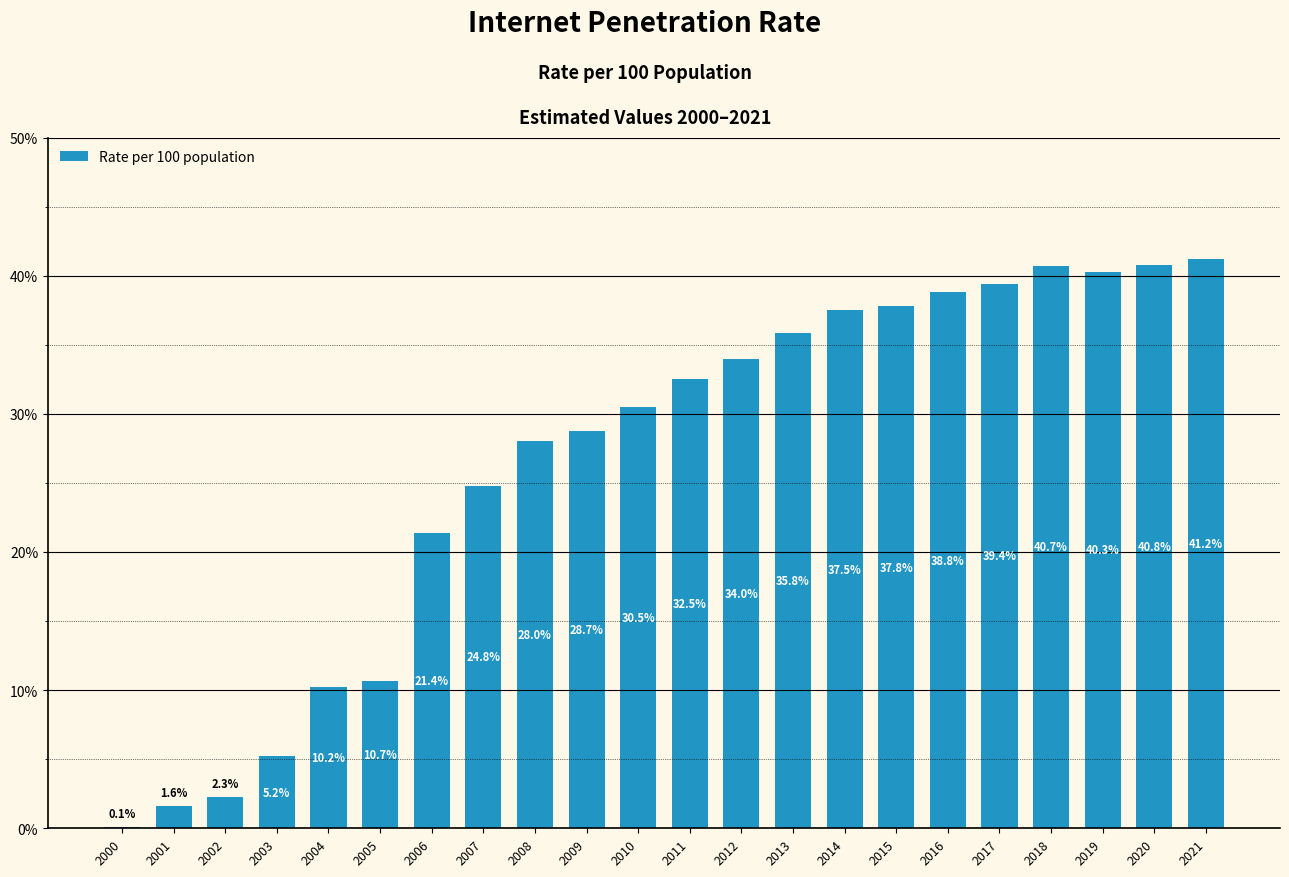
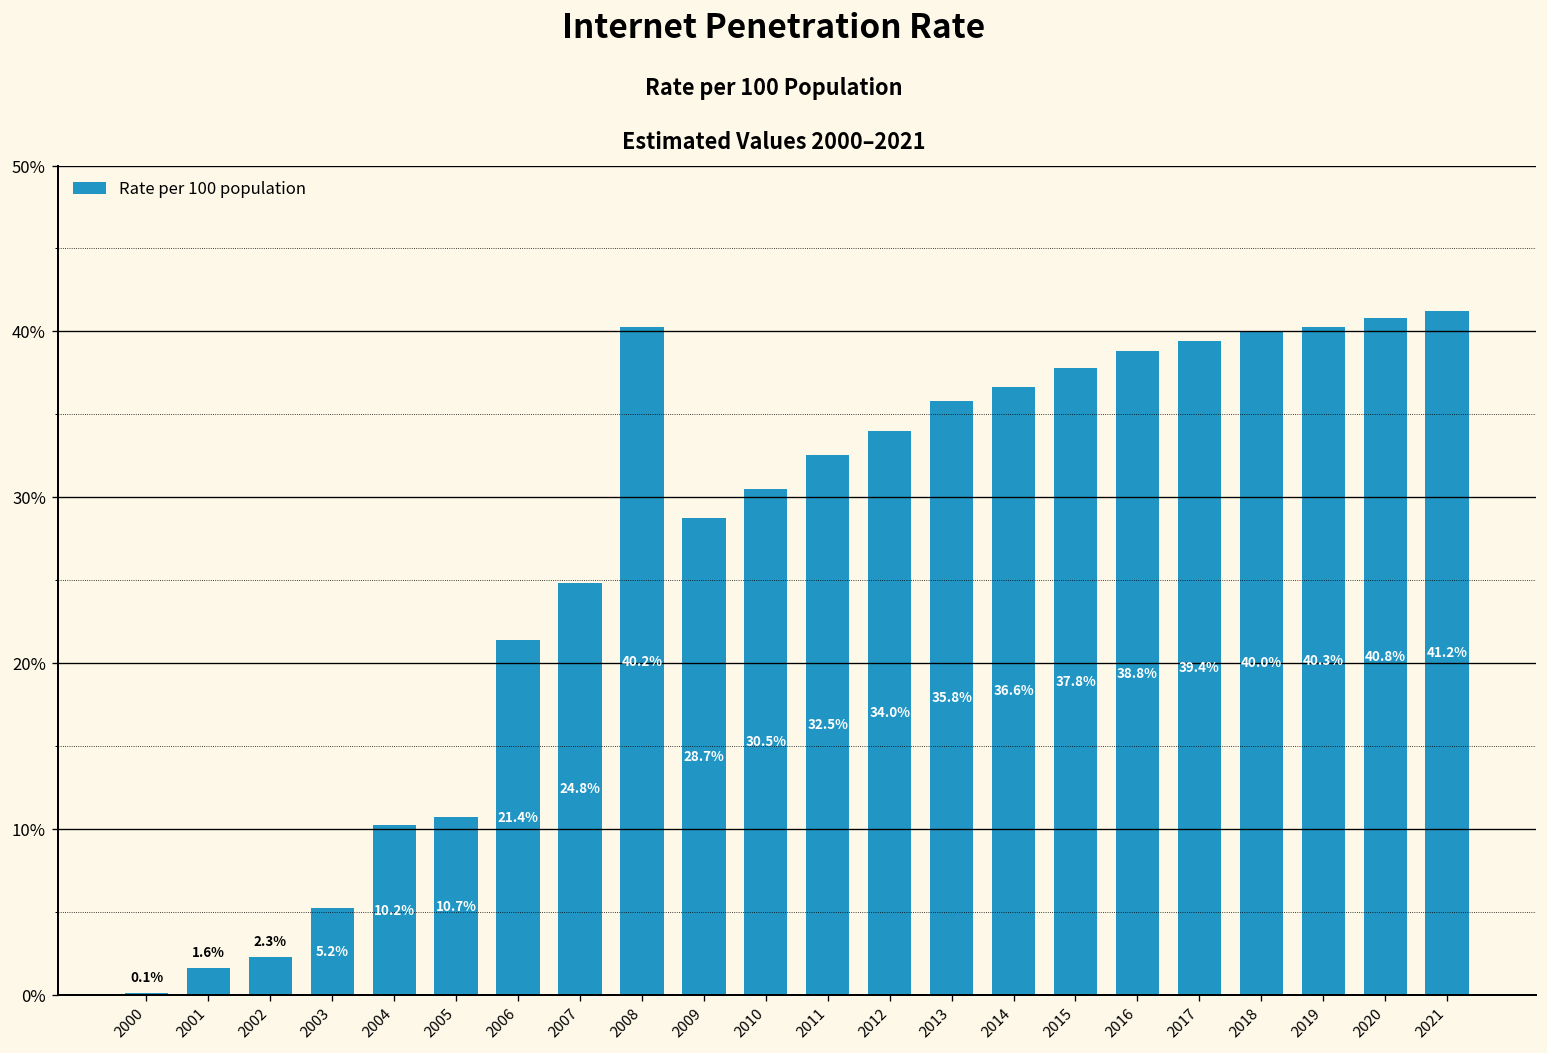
  {
    "2000": "0.1%",
    "2001": "1.6%",
    "2002": "2.3%",
    "2003": "5.2%",
    "2004": "10.2%",
    "2005": "10.7%",
    "2006": "21.4%",
    "2007": "24.8%",
-   "2008": "28.0%",
+   "2008": "40.2%",
    "2009": "28.7%",
    "2010": "30.5%",
    "2011": "32.5%",
    "2012": "34.0%",
    "2013": "35.8%",
-   "2014": "37.5%",
+   "2014": "36.6%",
    "2015": "37.8%",
    "2016": "38.8%",
    "2017": "39.4%",
-   "2018": "40.7%",
+   "2018": "40.0%",
    "2019": "40.3%",
    "2020": "40.8%",
    "2021": "41.2%"
  }
